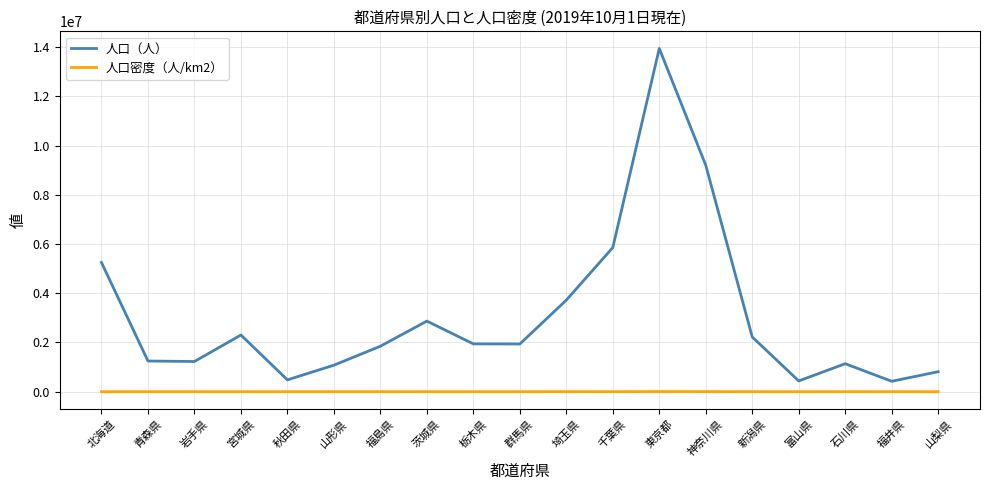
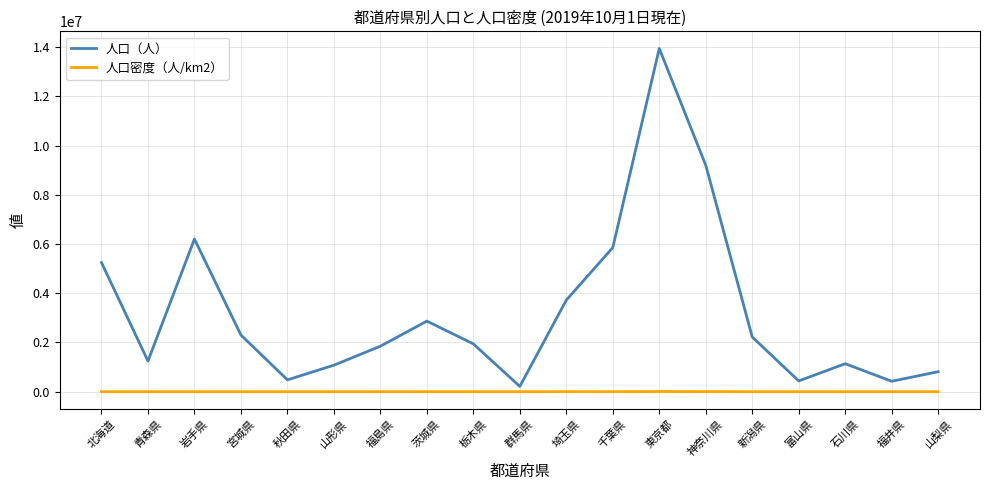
  {
    "人口（人）": {
      "北海道": 5200000,
      "青森県": 1200000,
-     "岩手県": 1200000,
+     "岩手県": 6200000,
      "宮城県": 2300000,
      "秋田県": 500000,
      "山形県": 1100000,
      "福島県": 1800000,
      "茨城県": 2900000,
      "栃木県": 1900000,
-     "群馬県": 1900000,
+     "群馬県": 200000,
      "埼玉県": 3700000,
      "千葉県": 5900000,
      "東京都": 13900000,
      "神奈川県": 9200000,
      "新潟県": 2200000,
      "富山県": 400000,
      "石川県": 1100000,
      "福井県": 400000,
      "山梨県": 800000
    },
    "人口密度（人/km2）": {
      "北海道": 0,
      "青森県": 0,
      "岩手県": 0,
      "宮城県": 0,
      "秋田県": 0,
      "山形県": 0,
      "福島県": 0,
      "茨城県": 0,
      "栃木県": 0,
      "群馬県": 0,
      "埼玉県": 0,
      "千葉県": 0,
      "東京都": 0,
      "神奈川県": 0,
      "新潟県": 0,
      "富山県": 0,
      "石川県": 0,
      "福井県": 0,
      "山梨県": 0
    }
  }
